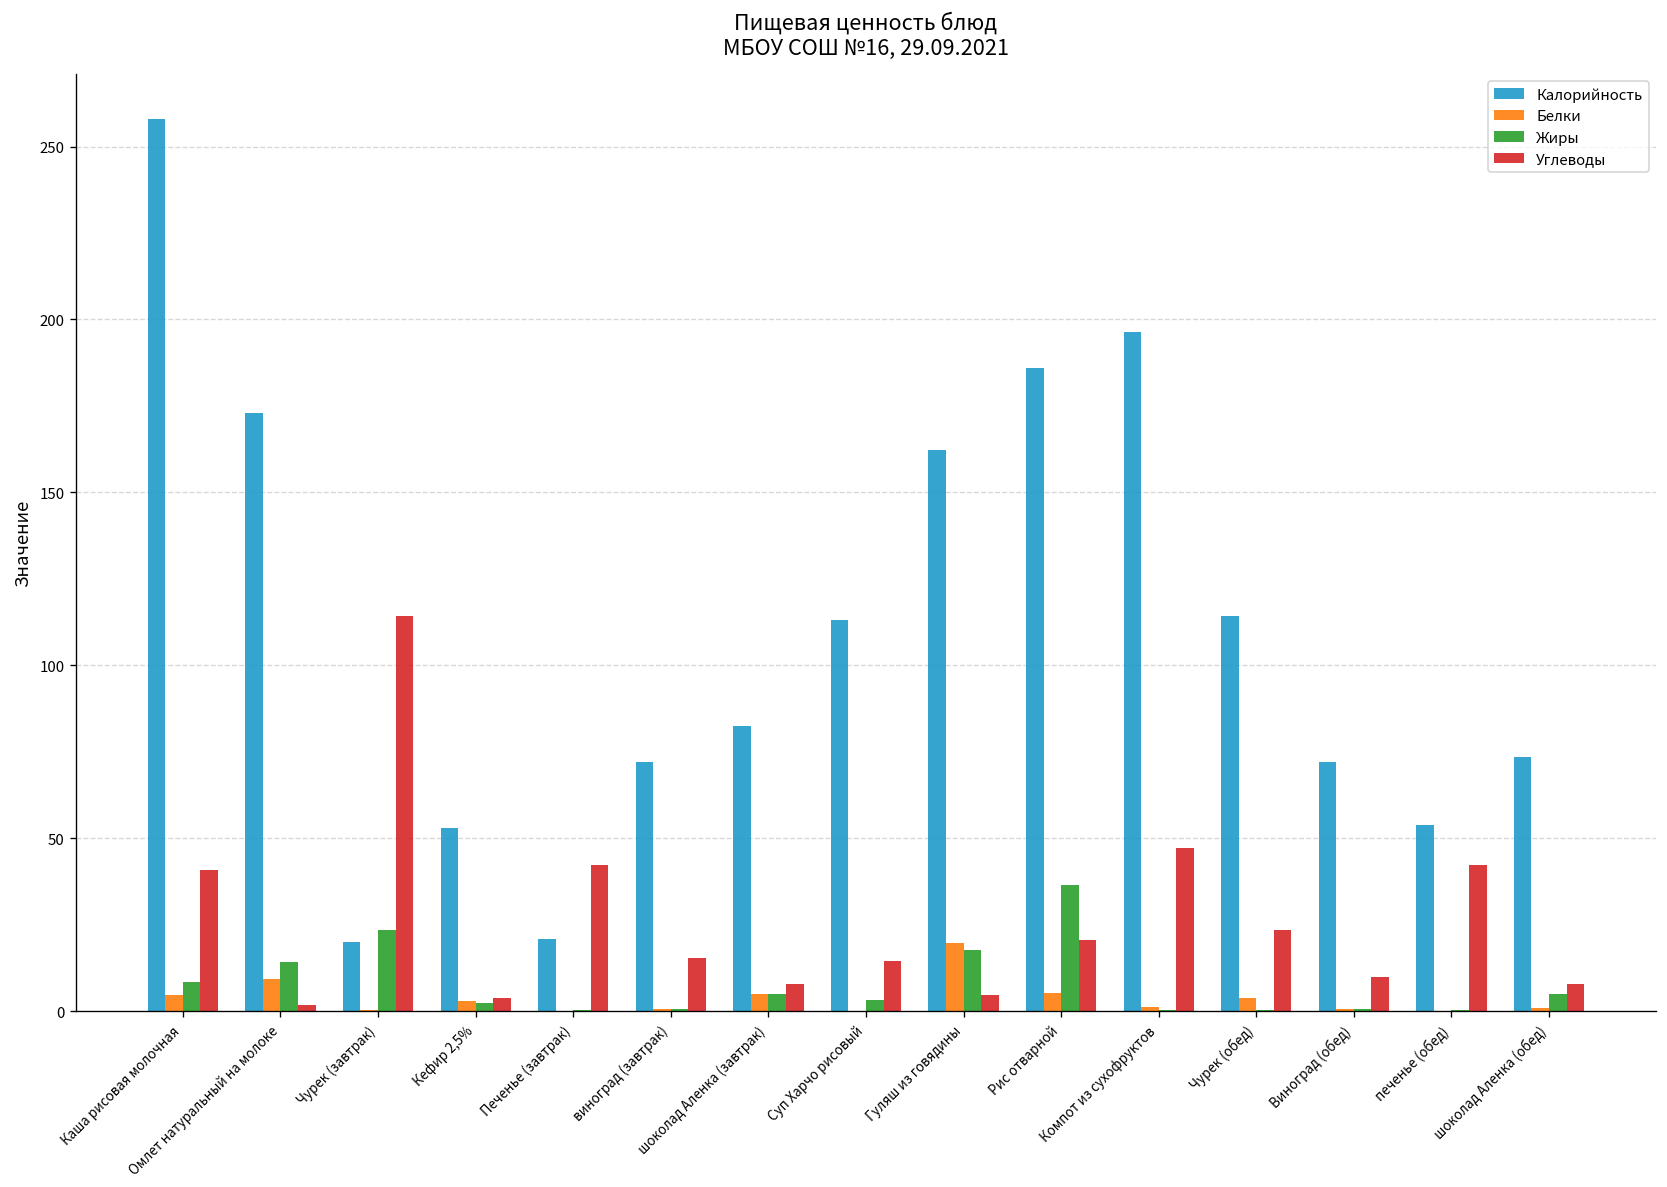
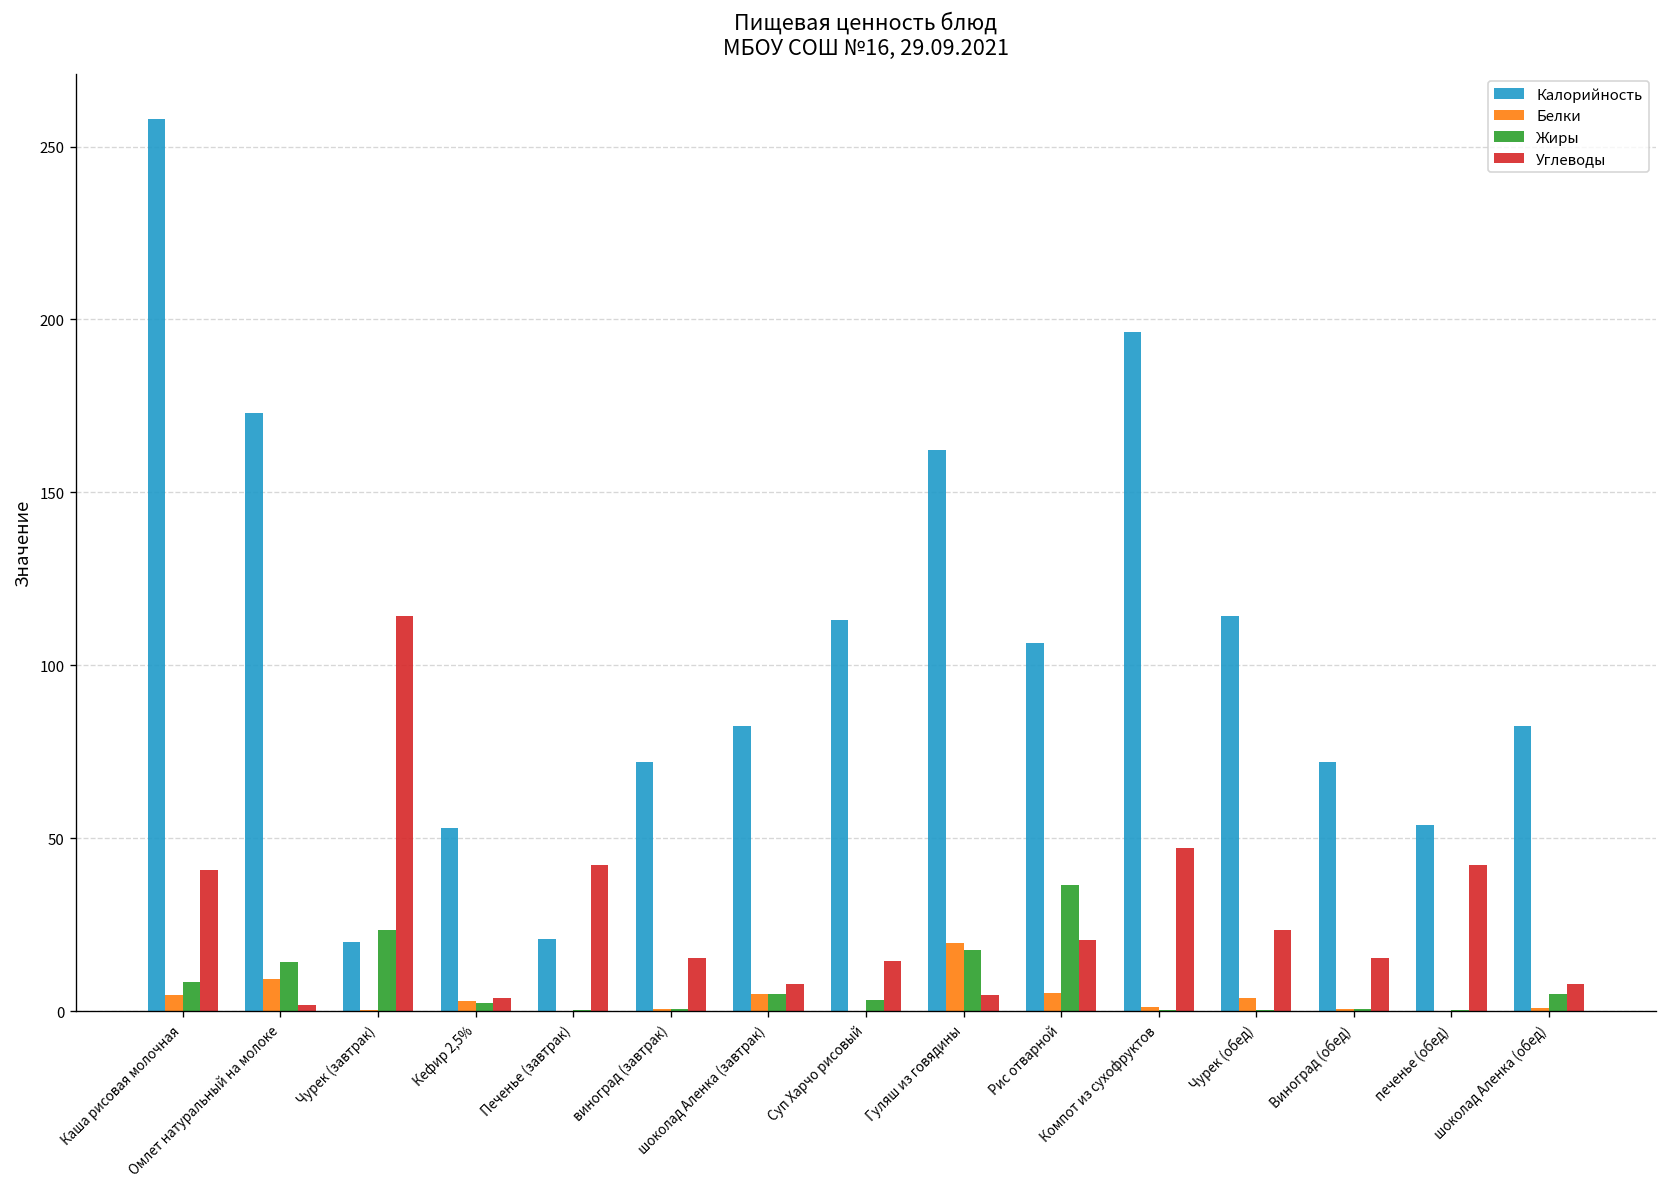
  {
    "Калорийность": {
      "Каша рисовая молочная": 258,
      "Омлет натуральный на молоке": 173,
      "Чурек (завтрак)": 20,
      "Кефир 2,5%": 53,
      "Печенье (завтрак)": 21,
      "виноград (завтрак)": 72,
      "шоколад Аленка (завтрак)": 83,
      "Суп Харчо рисовый": 113,
      "Гуляш из говядины": 162,
-     "Рис отварной": 186,
+     "Рис отварной": 107,
      "Компот из сухофруктов": 196,
      "Чурек (обед)": 114,
      "Виноград (обед)": 72,
      "печенье (обед)": 54,
-     "шоколад Аленка (обед)": 74
+     "шоколад Аленка (обед)": 83
    },
    "Белки": {
      "Каша рисовая молочная": 5,
      "Омлет натуральный на молоке": 10,
      "Кефир 2,5%": 3,
      "шоколад Аленка (завтрак)": 5,
      "Гуляш из говядины": 20,
      "Рис отварной": 5,
      "Компот из сухофруктов": 1,
      "Чурек (обед)": 4,
      "шоколад Аленка (обед)": 1
    },
    "Жиры": {
      "Каша рисовая молочная": 8,
      "Омлет натуральный на молоке": 14,
      "Чурек (завтрак)": 24,
      "Кефир 2,5%": 3,
      "шоколад Аленка (завтрак)": 5,
      "Суп Харчо рисовый": 3,
      "Гуляш из говядины": 18,
      "Рис отварной": 37,
      "шоколад Аленка (обед)": 5
    },
    "Углеводы": {
      "Каша рисовая молочная": 41,
      "Омлет натуральный на молоке": 2,
      "Чурек (завтрак)": 114,
      "Кефир 2,5%": 4,
      "Печенье (завтрак)": 42,
      "виноград (завтрак)": 15,
      "шоколад Аленка (завтрак)": 8,
      "Суп Харчо рисовый": 15,
      "Гуляш из говядины": 5,
      "Рис отварной": 21,
      "Компот из сухофруктов": 47,
      "Чурек (обед)": 24,
-     "Виноград (обед)": 10,
+     "Виноград (обед)": 15,
      "печенье (обед)": 42,
      "шоколад Аленка (обед)": 8
    }
  }
